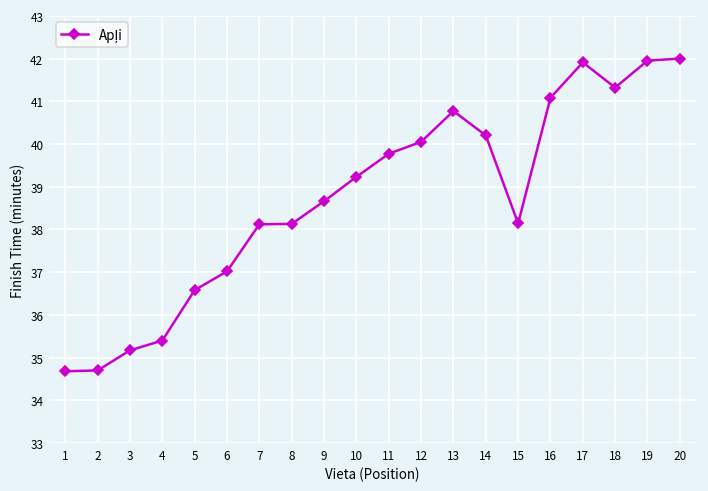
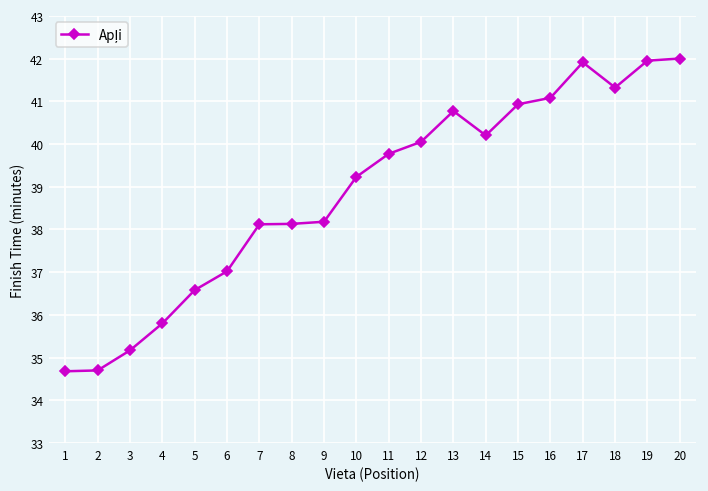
  {
    "1": 34.7,
    "2": 34.7,
    "3": 35.2,
-   "4": 35.4,
+   "4": 35.8,
    "5": 36.6,
    "6": 37.0,
    "7": 38.1,
    "8": 38.1,
-   "9": 38.7,
+   "9": 38.2,
    "10": 39.2,
    "11": 39.8,
    "12": 40.1,
    "13": 40.8,
    "14": 40.2,
-   "15": 38.1,
+   "15": 40.9,
    "16": 41.1,
    "17": 41.9,
    "18": 41.3,
    "19": 42.0,
    "20": 42.0
  }
